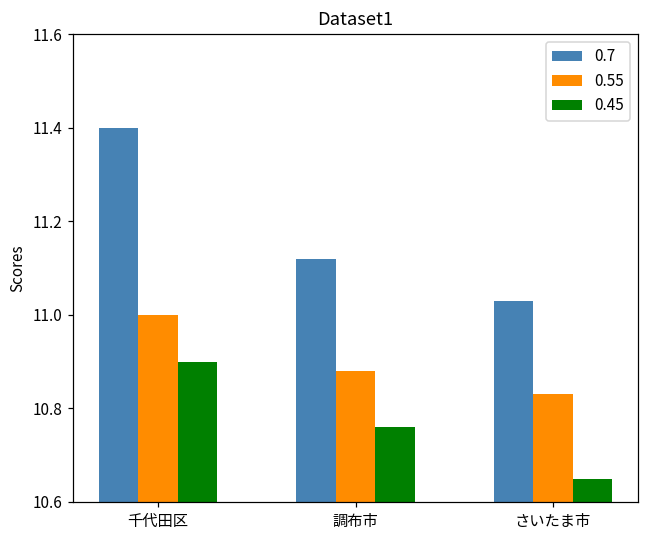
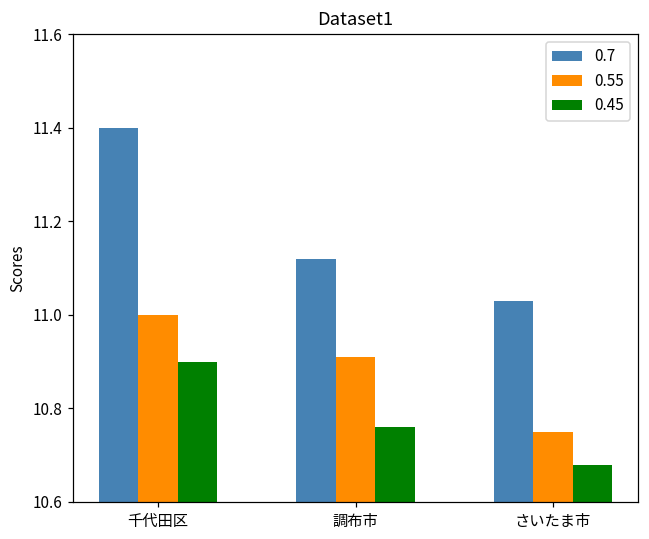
  {
    "0.7": {
      "千代田区": 11.40,
      "調布市": 11.12,
      "さいたま市": 11.03
    },
    "0.55": {
      "千代田区": 11.00,
-     "調布市": 10.88,
-     "さいたま市": 10.83
+     "調布市": 10.91,
+     "さいたま市": 10.75
    },
    "0.45": {
      "千代田区": 10.90,
      "調布市": 10.76,
-     "さいたま市": 10.65
+     "さいたま市": 10.68
    }
  }
